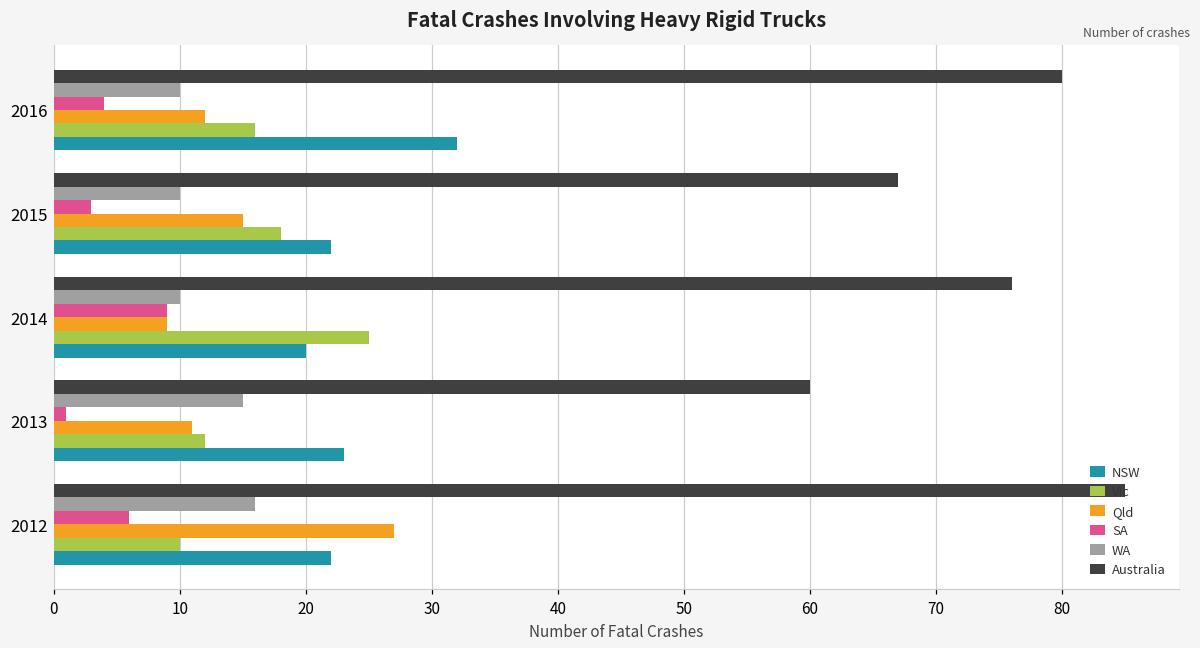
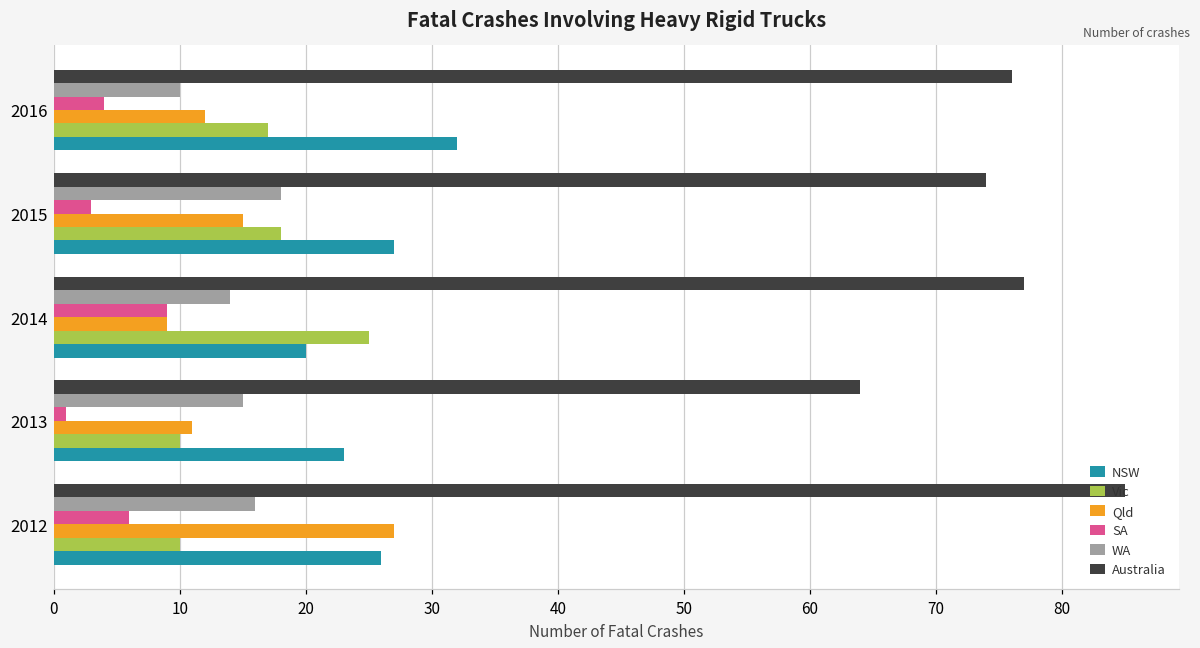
  {
    "NSW": {
      "2016": 32,
-     "2015": 22,
+     "2015": 27,
      "2014": 20,
      "2013": 23,
-     "2012": 22
+     "2012": 26
    },
    "Vic": {
-     "2016": 16,
+     "2016": 17,
      "2015": 18,
      "2014": 25,
-     "2013": 12,
+     "2013": 10,
      "2012": 10
    },
    "Qld": {
      "2016": 12,
      "2015": 15,
      "2014": 9,
      "2013": 11,
      "2012": 27
    },
    "SA": {
      "2016": 4,
      "2015": 3,
      "2014": 9,
      "2013": 1,
      "2012": 6
    },
    "WA": {
      "2016": 10,
-     "2015": 10,
-     "2014": 10,
+     "2015": 18,
+     "2014": 14,
      "2013": 15,
      "2012": 16
    },
    "Australia": {
-     "2016": 80,
-     "2015": 67,
-     "2014": 76,
-     "2013": 60,
+     "2016": 76,
+     "2015": 74,
+     "2014": 77,
+     "2013": 64,
      "2012": 85
    }
  }
